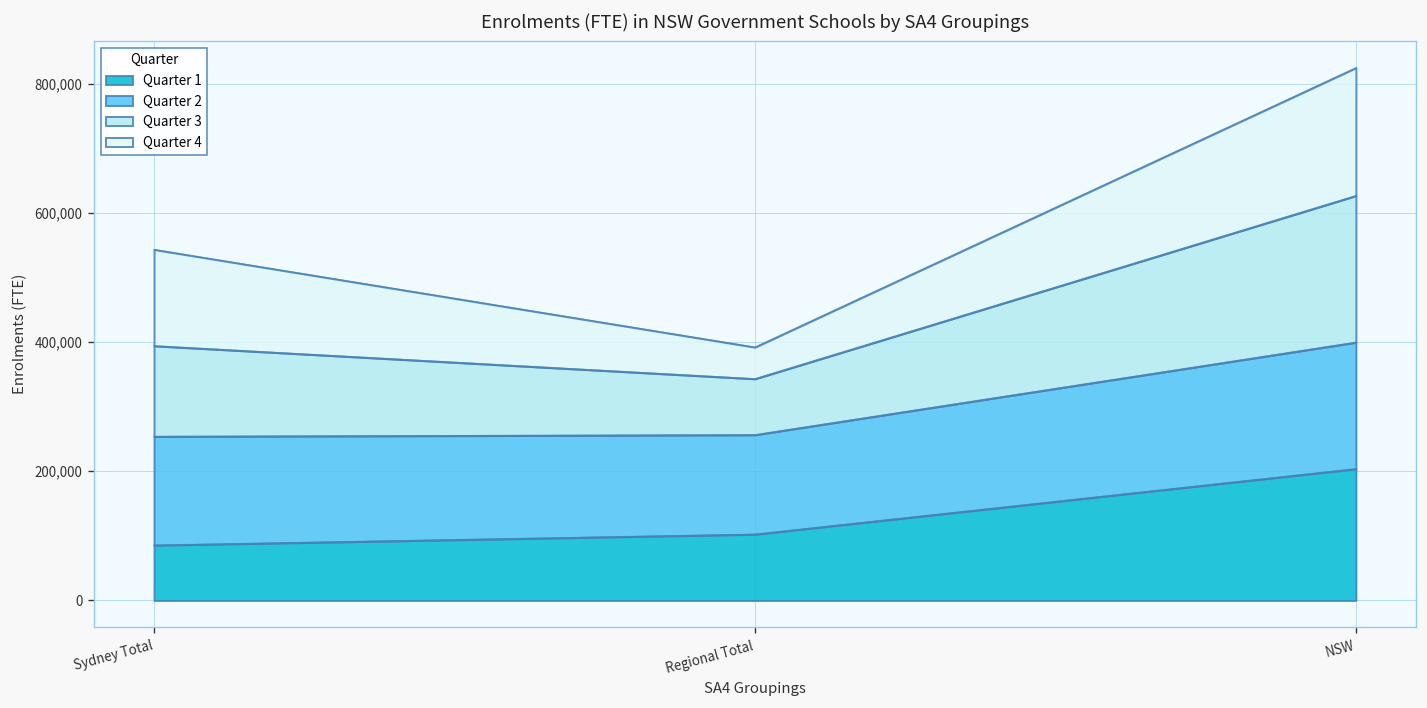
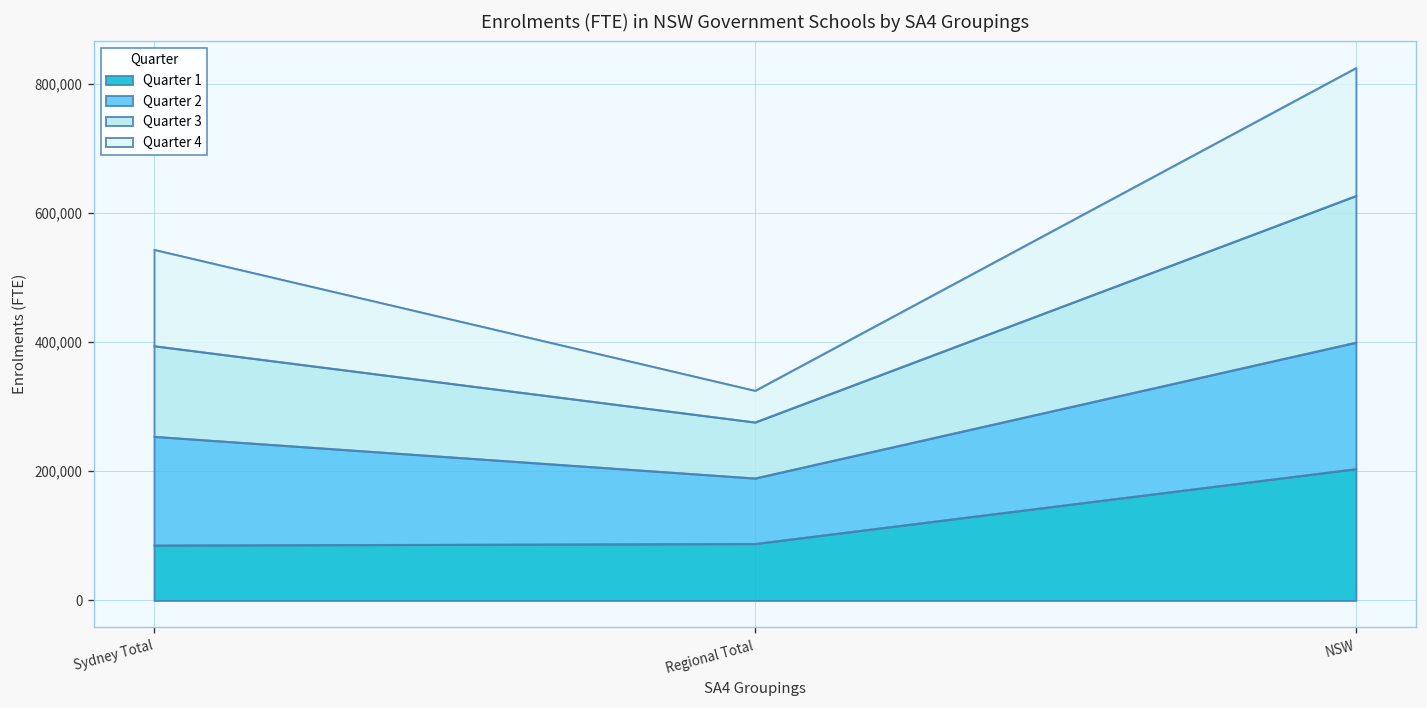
  {
    "Quarter 1": {
      "Sydney Total": "90,000",
-     "Regional Total": "100,000",
+     "Regional Total": "90,000",
      "NSW": "200,000"
    },
    "Quarter 2": {
      "Sydney Total": "170,000",
-     "Regional Total": "150,000",
+     "Regional Total": "100,000",
      "NSW": "200,000"
    }
  }
